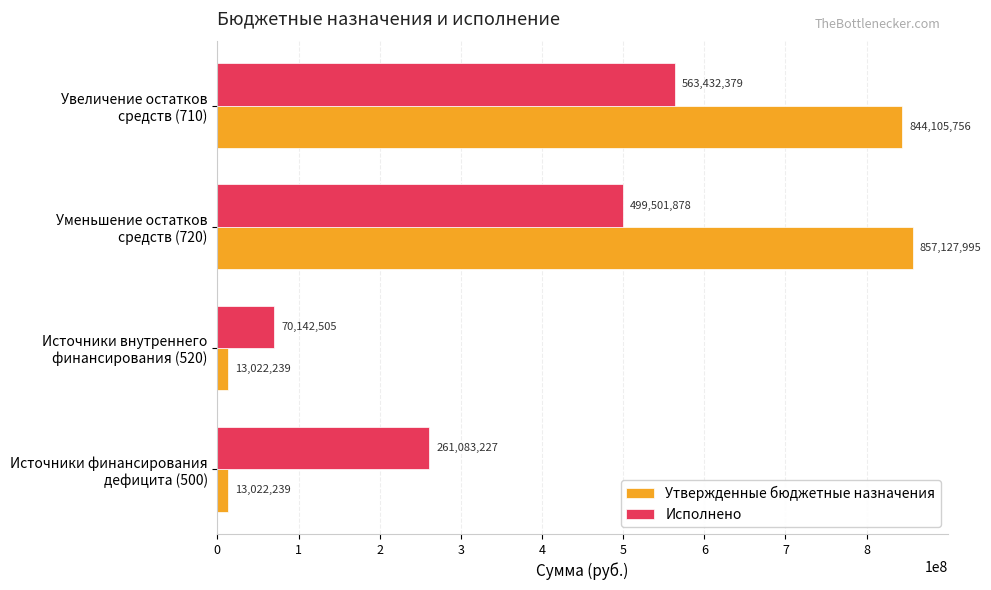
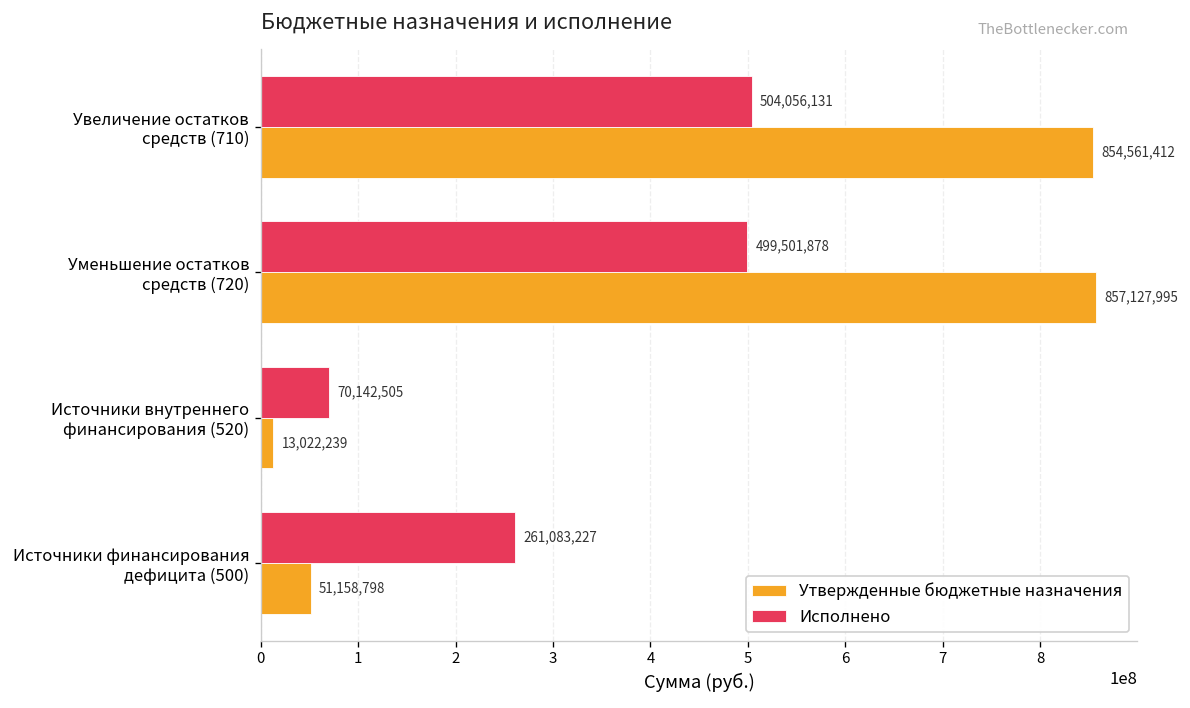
  {
    "Утвержденные бюджетные назначения": {
-     "Увеличение остатков средств (710)": "844,105,756",
+     "Увеличение остатков средств (710)": "854,561,412",
      "Уменьшение остатков средств (720)": "857,127,995",
      "Источники внутреннего финансирования (520)": "13,022,239",
-     "Источники финансирования дефицита (500)": "13,022,239"
+     "Источники финансирования дефицита (500)": "51,158,798"
    },
    "Исполнено": {
-     "Увеличение остатков средств (710)": "563,432,379",
+     "Увеличение остатков средств (710)": "504,056,131",
      "Уменьшение остатков средств (720)": "499,501,878",
      "Источники внутреннего финансирования (520)": "70,142,505",
      "Источники финансирования дефицита (500)": "261,083,227"
    }
  }
